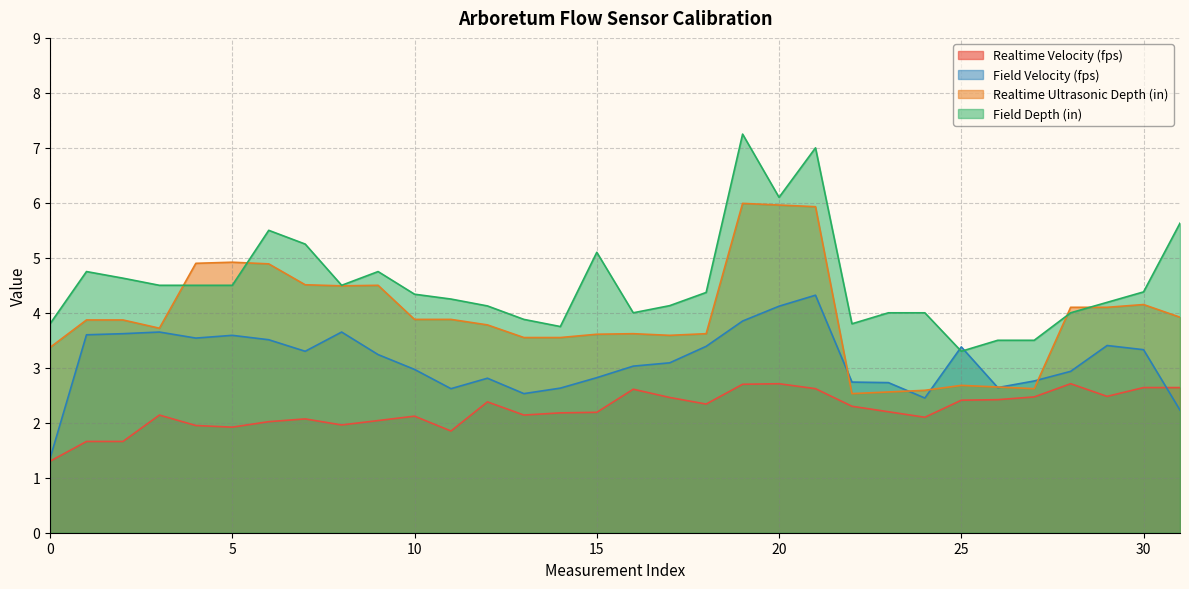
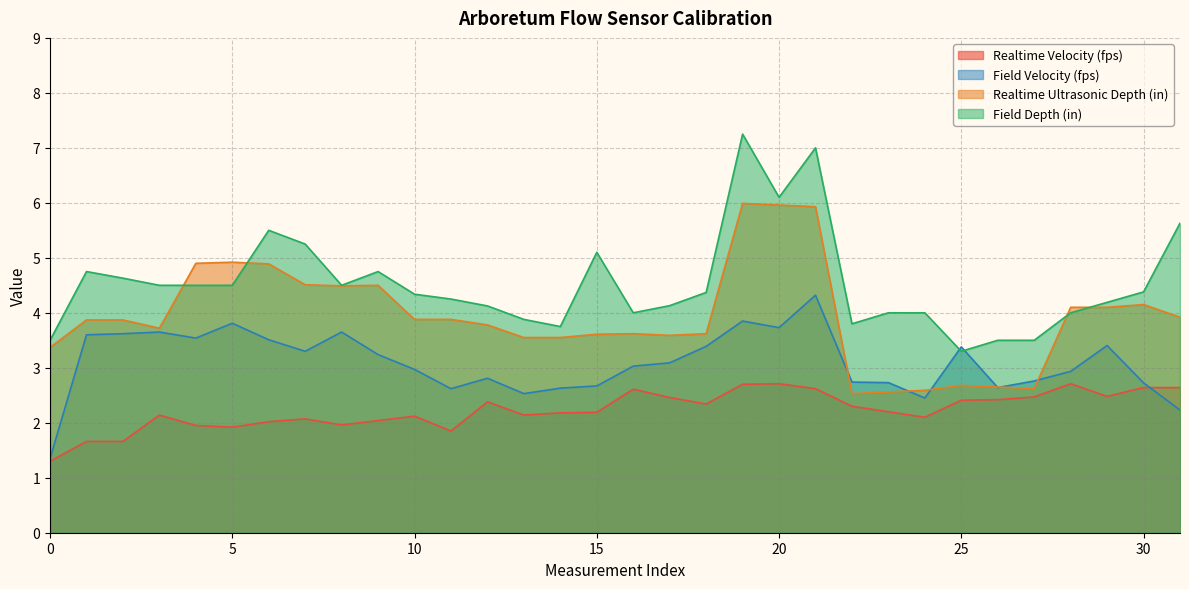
  {
    "Field Velocity (fps)": {
      "0": 1.4,
-     "5": 3.6,
+     "5": 3.8,
      "10": 3.0,
-     "15": 2.8,
-     "20": 4.1,
+     "15": 2.7,
+     "20": 3.7,
      "25": 3.4,
-     "30": 3.3
+     "30": 2.7
    },
    "Field Depth (in)": {
-     "0": 3.8,
+     "0": 3.5,
      "5": 4.5,
      "10": 4.3,
      "15": 5.1,
      "20": 6.1,
      "25": 3.3,
      "30": 4.4
    }
  }
